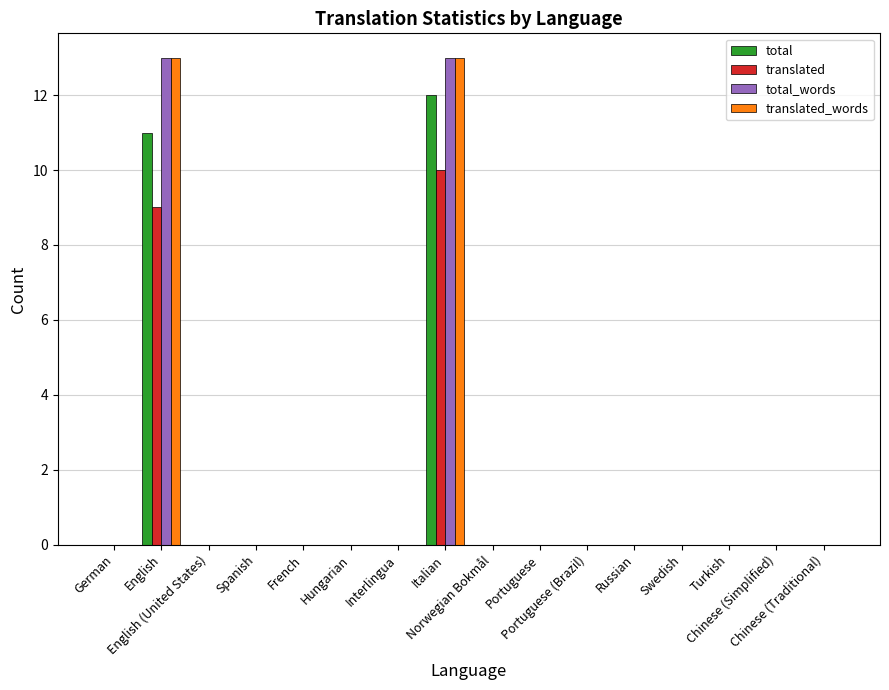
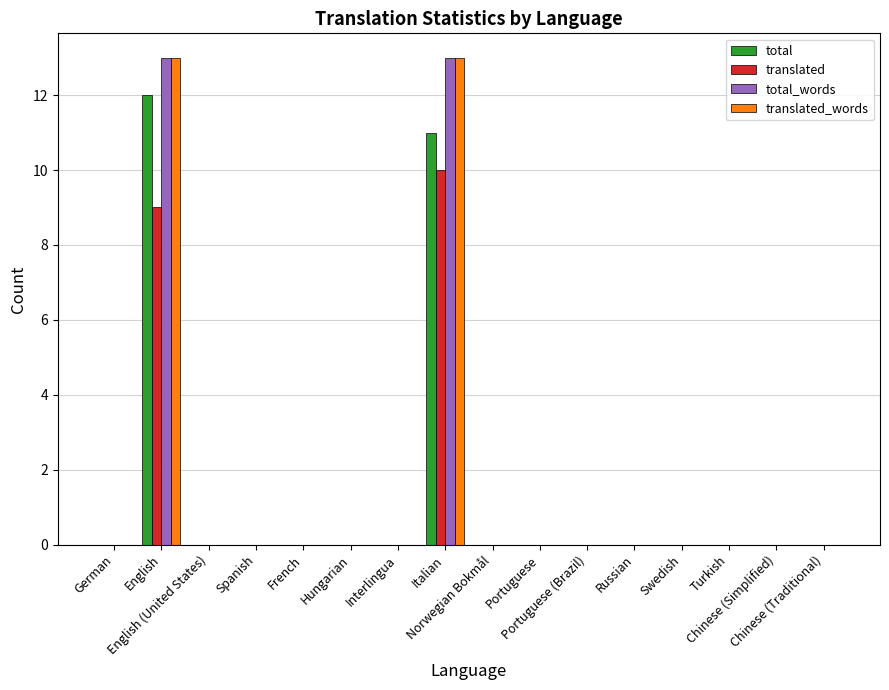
  {
    "total": {
      "German": 0,
-     "English": 11,
+     "English": 12,
      "English (United States)": 0,
      "Spanish": 0,
      "French": 0,
      "Hungarian": 0,
      "Interlingua": 0,
-     "Italian": 12,
+     "Italian": 11,
      "Norwegian Bokmål": 0,
      "Portuguese": 0,
      "Portuguese (Brazil)": 0,
      "Russian": 0,
      "Swedish": 0,
      "Turkish": 0,
      "Chinese (Simplified)": 0,
      "Chinese (Traditional)": 0
    },
    "translated": {
      "German": 0,
      "English": 9,
      "English (United States)": 0,
      "Spanish": 0,
      "French": 0,
      "Hungarian": 0,
      "Interlingua": 0,
      "Italian": 10,
      "Norwegian Bokmål": 0,
      "Portuguese": 0,
      "Portuguese (Brazil)": 0,
      "Russian": 0,
      "Swedish": 0,
      "Turkish": 0,
      "Chinese (Simplified)": 0,
      "Chinese (Traditional)": 0
    },
    "total_words": {
      "German": 0,
      "English": 13,
      "English (United States)": 0,
      "Spanish": 0,
      "French": 0,
      "Hungarian": 0,
      "Interlingua": 0,
      "Italian": 13,
      "Norwegian Bokmål": 0,
      "Portuguese": 0,
      "Portuguese (Brazil)": 0,
      "Russian": 0,
      "Swedish": 0,
      "Turkish": 0,
      "Chinese (Simplified)": 0,
      "Chinese (Traditional)": 0
    },
    "translated_words": {
      "German": 0,
      "English": 13,
      "English (United States)": 0,
      "Spanish": 0,
      "French": 0,
      "Hungarian": 0,
      "Interlingua": 0,
      "Italian": 13,
      "Norwegian Bokmål": 0,
      "Portuguese": 0,
      "Portuguese (Brazil)": 0,
      "Russian": 0,
      "Swedish": 0,
      "Turkish": 0,
      "Chinese (Simplified)": 0,
      "Chinese (Traditional)": 0
    }
  }
